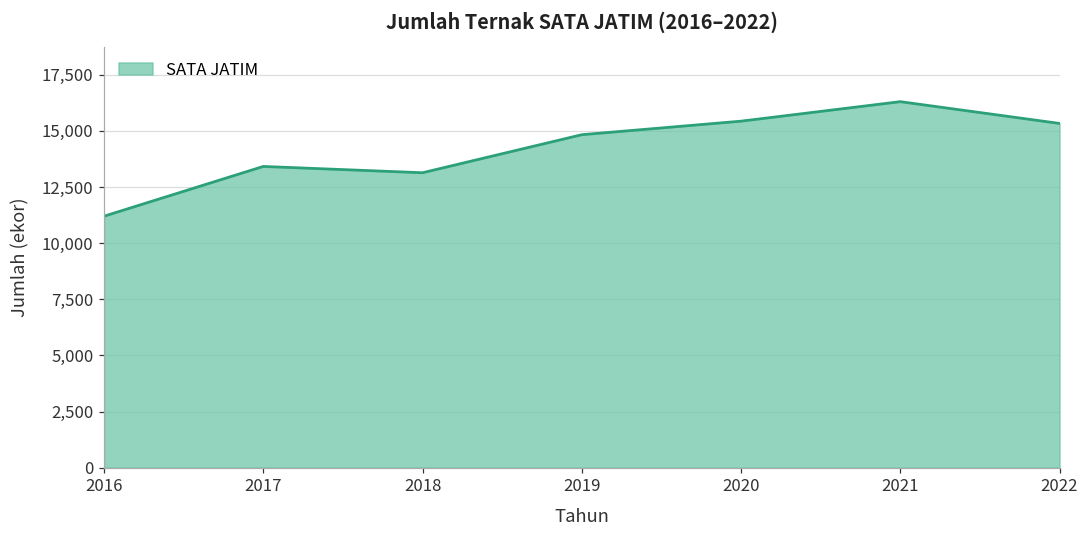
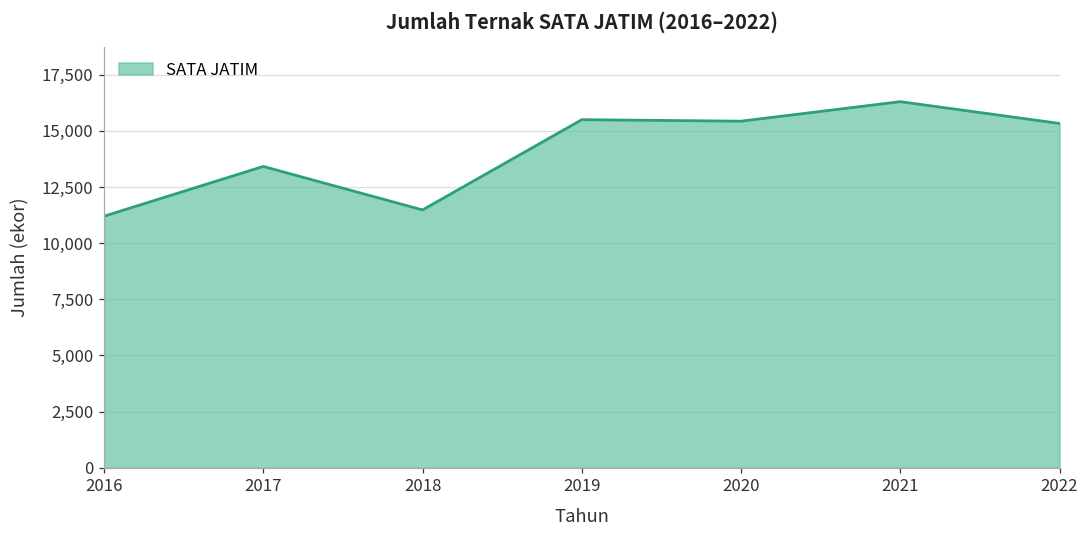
  {
    "2016": "11,200",
    "2017": "13,400",
-   "2018": "13,100",
-   "2019": "14,800",
+   "2018": "11,500",
+   "2019": "15,500",
    "2020": "15,400",
    "2021": "16,300",
    "2022": "15,300"
  }
